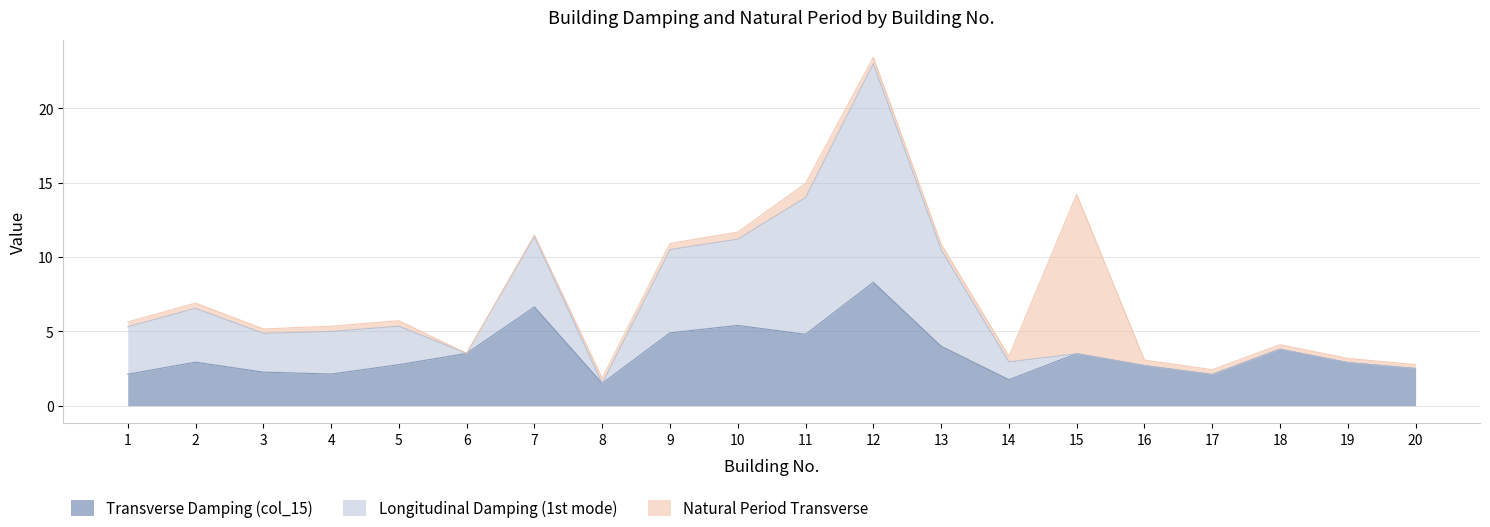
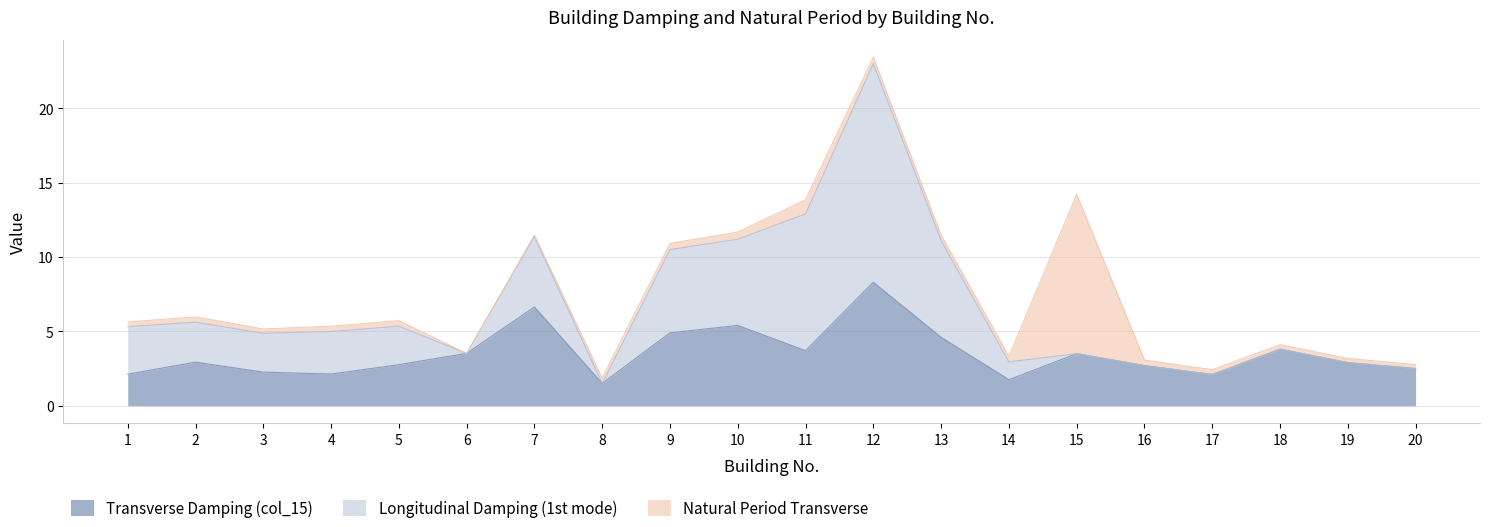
  {
    "Transverse Damping (col_15)": {
      "1": 2.1,
      "2": 2.9,
      "3": 2.3,
      "4": 2.1,
      "5": 2.8,
      "7": 6.6,
      "9": 4.9,
      "10": 5.4,
-     "11": 4.8,
+     "11": 3.7,
      "12": 8.3,
-     "13": 4.0,
+     "13": 4.6,
      "14": 1.8
    },
    "Longitudinal Damping (1st mode)": {
      "1": 3.2,
-     "2": 3.6,
+     "2": 2.7,
      "3": 2.6,
      "4": 2.9,
      "5": 2.6,
      "9": 5.6,
      "10": 5.8,
      "11": 9.2,
      "12": 14.7,
      "13": 6.5,
      "14": 1.2
    },
    "Natural Period Transverse": {
      "1": 0.3,
      "2": 0.4,
      "3": 0.3,
      "4": 0.4,
      "5": 0.4,
      "8": 0.4,
      "9": 0.4,
      "10": 0.5,
      "11": 1.0,
      "12": 0.4,
      "13": 0.4,
      "14": 0.4,
      "15": 10.7,
      "16": 0.4,
      "17": 0.3,
      "18": 0.3,
      "19": 0.3,
      "20": 0.3
    }
  }
